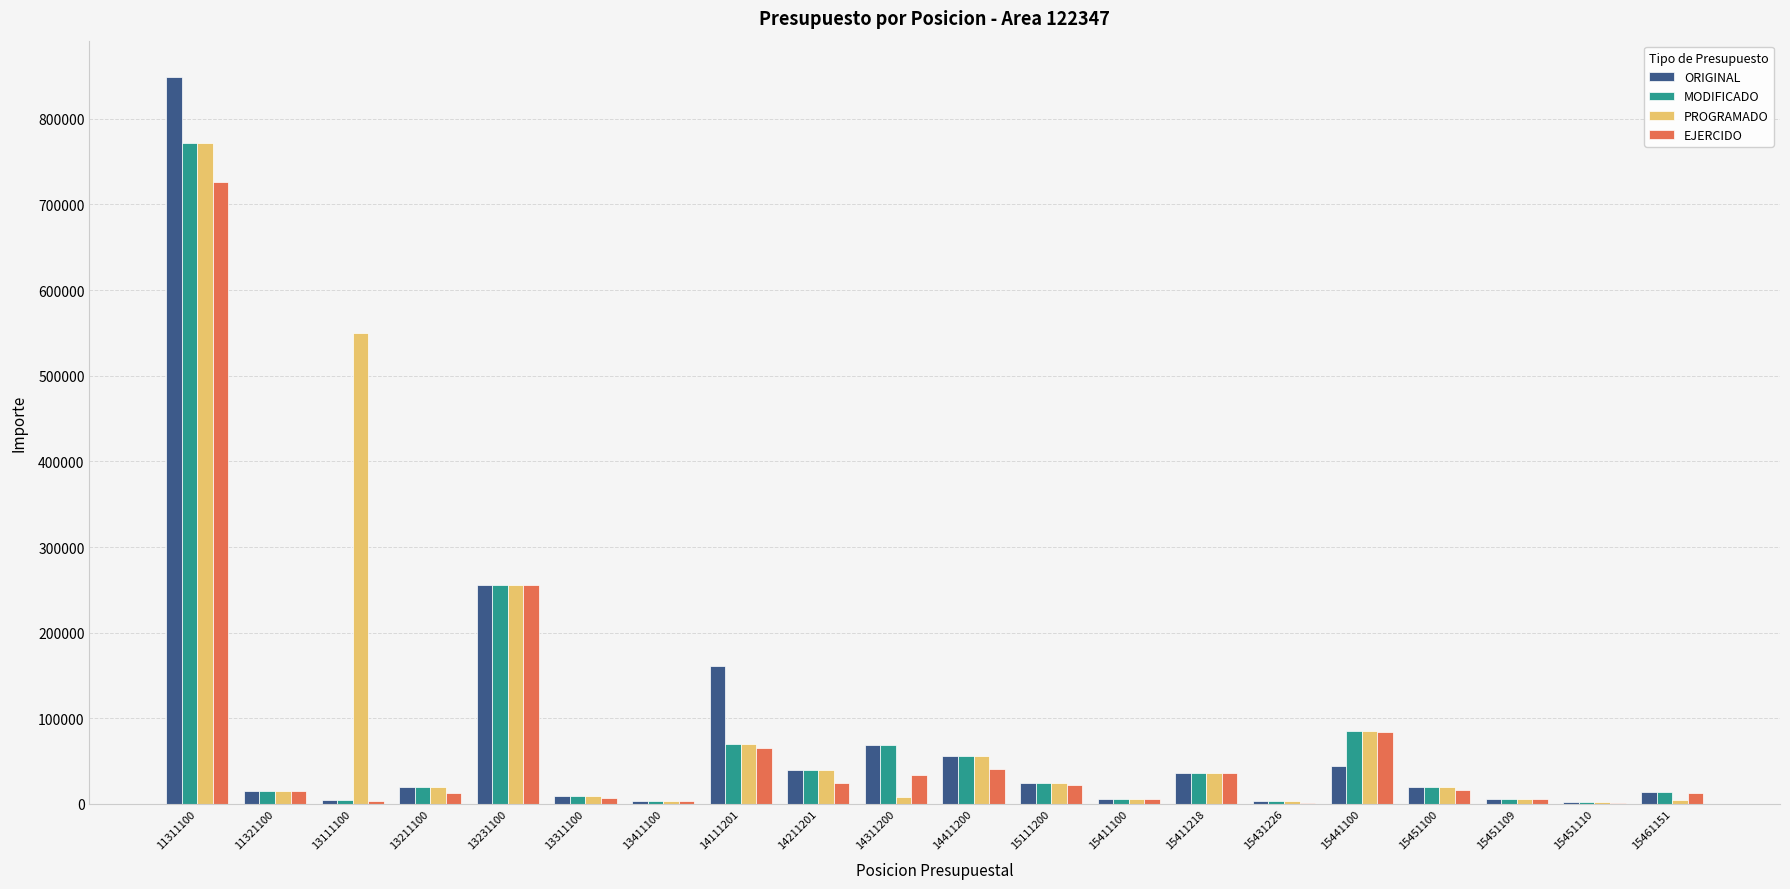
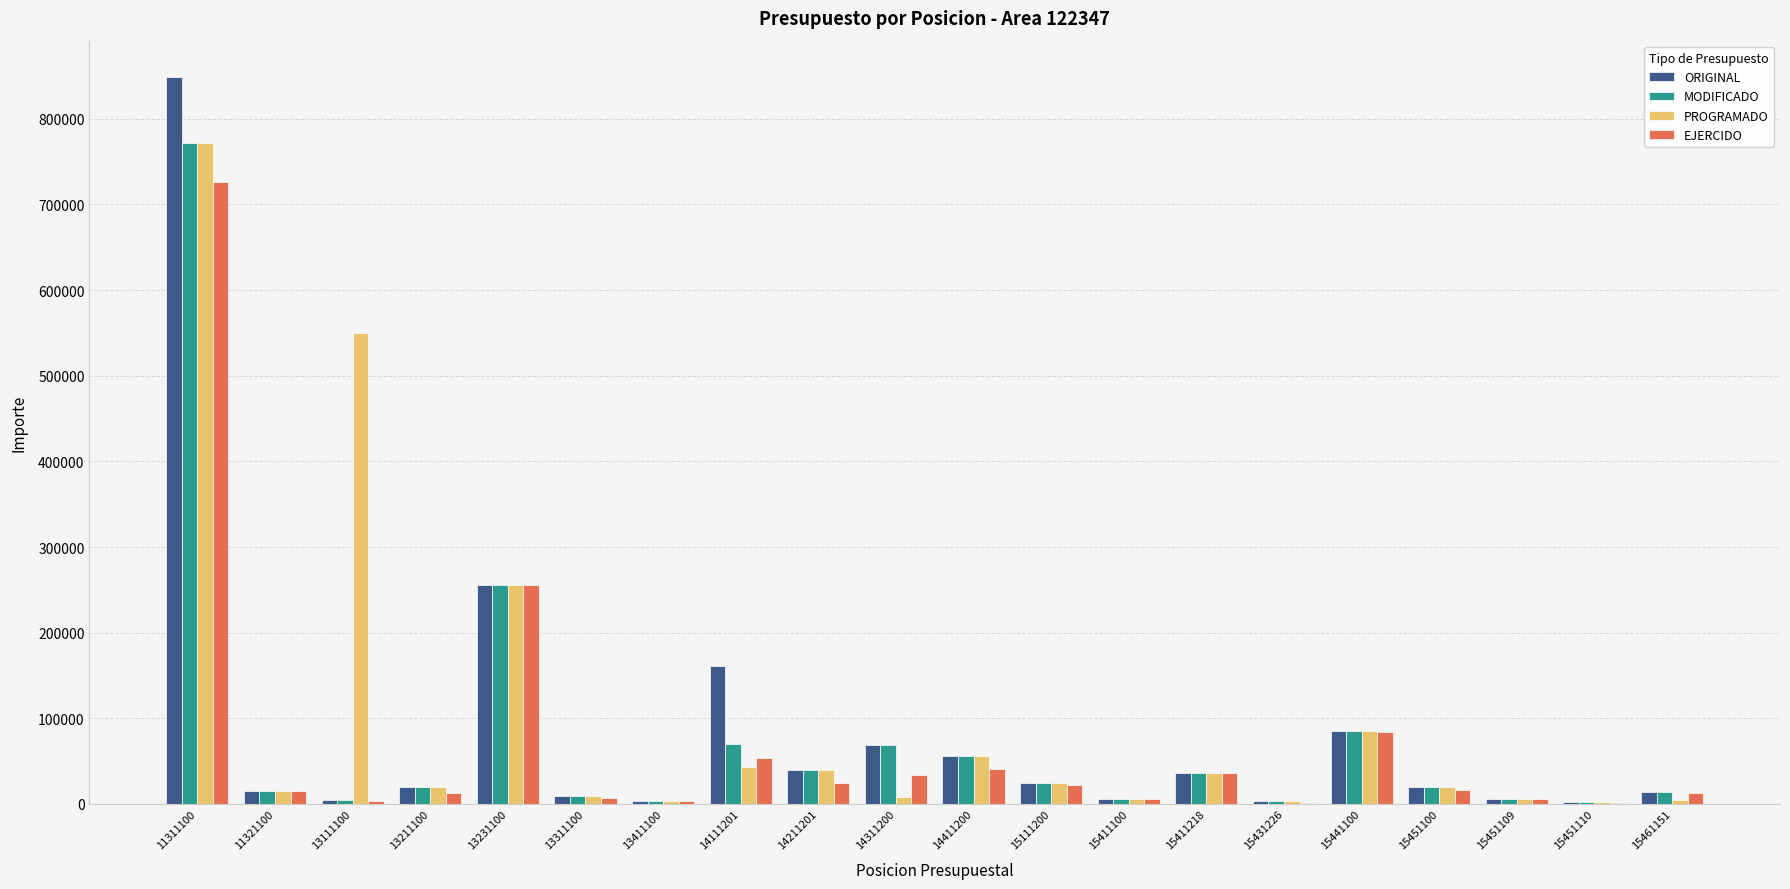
  {
    "ORIGINAL": {
      "11311100": 850000,
      "11321100": 20000,
      "13111100": 0,
      "13211100": 20000,
      "13231100": 260000,
      "13311100": 10000,
      "13411100": 0,
      "14111201": 160000,
      "14211201": 40000,
      "14311200": 70000,
      "14411200": 60000,
      "15111200": 20000,
      "15411100": 10000,
      "15411218": 40000,
      "15431226": 0,
-     "15441100": 40000,
+     "15441100": 80000,
      "15451100": 20000,
      "15451109": 10000,
      "15461151": 10000
    },
    "MODIFICADO": {
      "11311100": 770000,
      "11321100": 20000,
      "13111100": 0,
      "13211100": 20000,
      "13231100": 260000,
      "13311100": 10000,
      "13411100": 0,
      "14111201": 70000,
      "14211201": 40000,
      "14311200": 70000,
      "14411200": 60000,
      "15111200": 20000,
      "15411100": 10000,
      "15411218": 40000,
      "15431226": 0,
      "15441100": 80000,
      "15451100": 20000,
      "15451109": 10000,
      "15461151": 10000
    },
    "PROGRAMADO": {
      "11311100": 770000,
      "11321100": 20000,
      "13111100": 550000,
      "13211100": 20000,
      "13231100": 260000,
      "13311100": 10000,
      "13411100": 0,
-     "14111201": 70000,
+     "14111201": 40000,
      "14211201": 40000,
      "14311200": 10000,
      "14411200": 60000,
      "15111200": 20000,
      "15411100": 10000,
      "15411218": 40000,
      "15431226": 0,
      "15441100": 80000,
      "15451100": 20000,
      "15451109": 10000,
      "15461151": 0
    },
    "EJERCIDO": {
      "11311100": 730000,
      "11321100": 20000,
      "13111100": 0,
      "13211100": 10000,
      "13231100": 260000,
      "13311100": 10000,
      "13411100": 0,
-     "14111201": 60000,
+     "14111201": 50000,
      "14211201": 20000,
      "14311200": 30000,
      "14411200": 40000,
      "15111200": 20000,
      "15411100": 10000,
      "15411218": 40000,
      "15441100": 80000,
      "15451100": 20000,
      "15451109": 10000,
      "15461151": 10000
    }
  }
